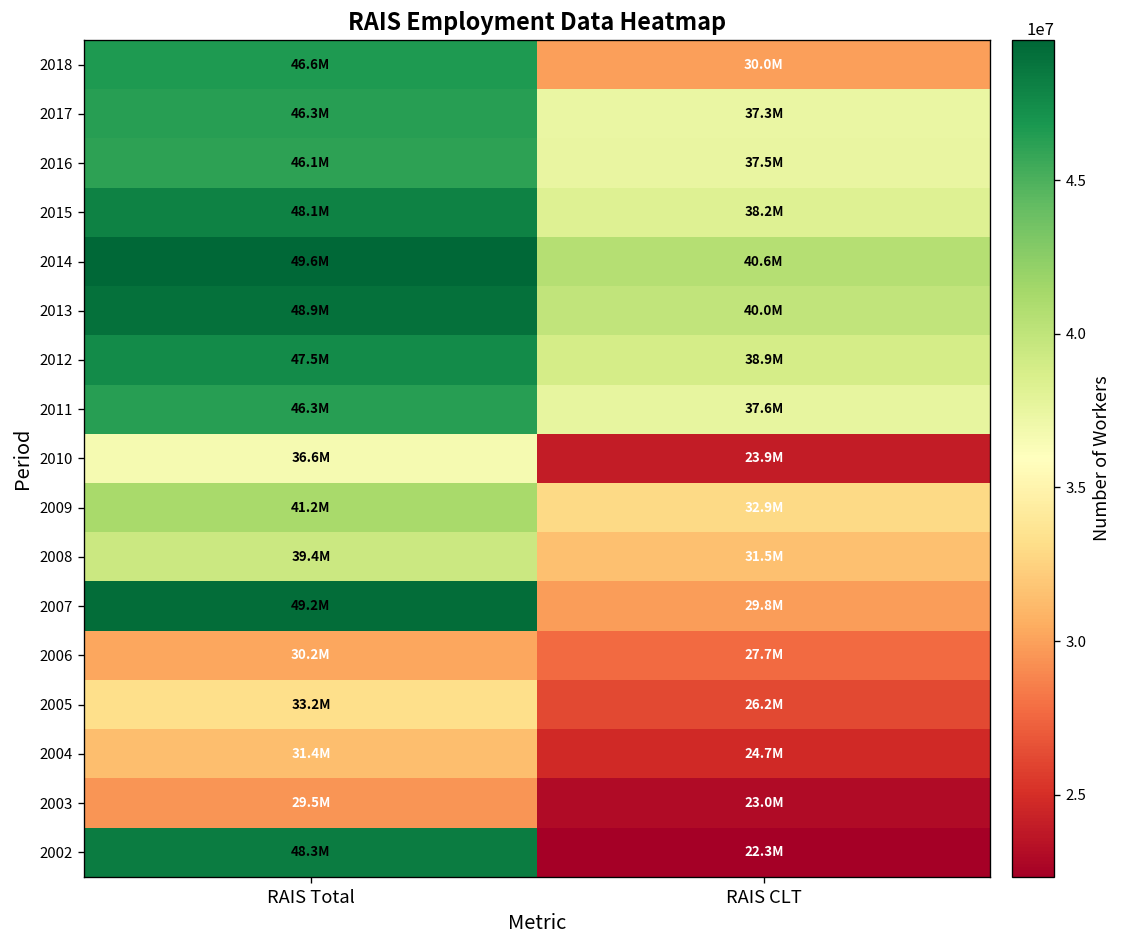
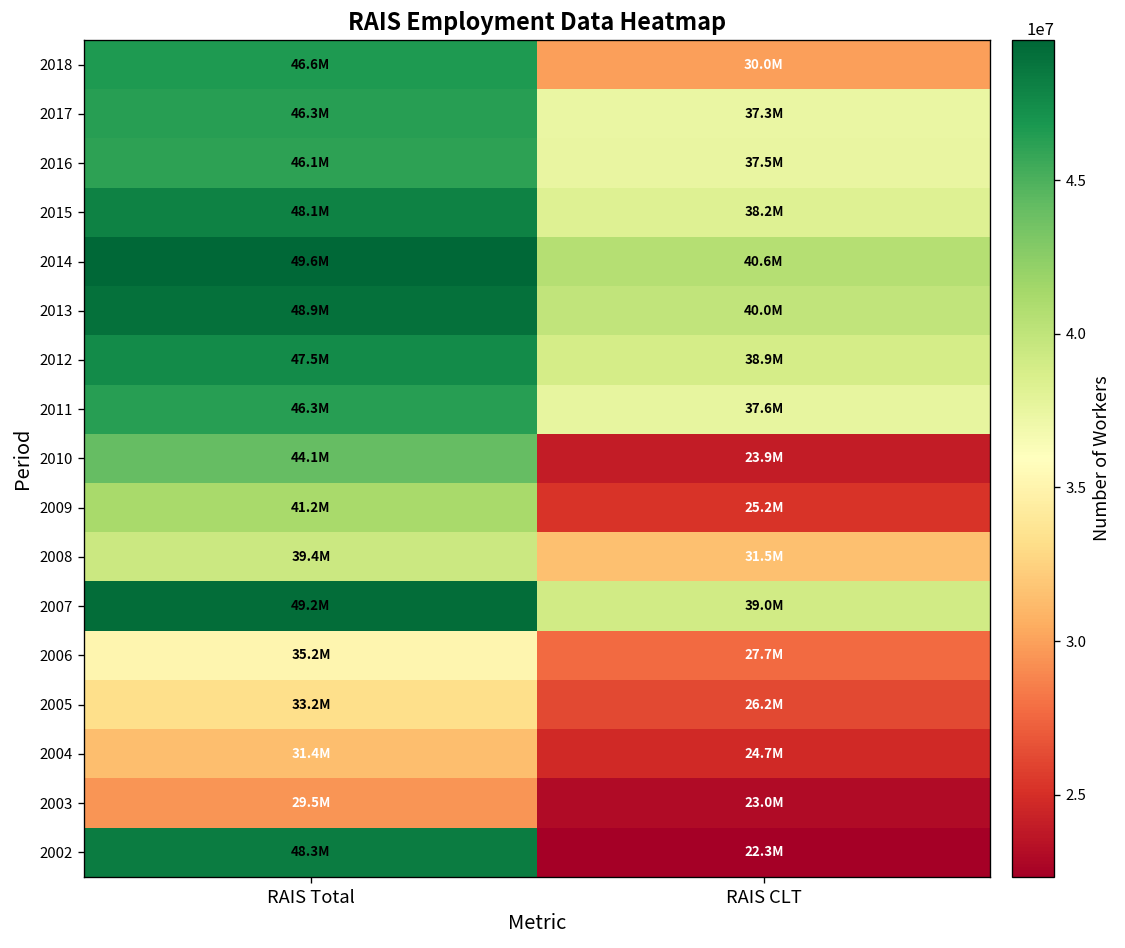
  {
    "2018": {
      "RAIS Total": "46.6M",
      "RAIS CLT": "30.0M"
    },
    "2017": {
      "RAIS Total": "46.3M",
      "RAIS CLT": "37.3M"
    },
    "2016": {
      "RAIS Total": "46.1M",
      "RAIS CLT": "37.5M"
    },
    "2015": {
      "RAIS Total": "48.1M",
      "RAIS CLT": "38.2M"
    },
    "2014": {
      "RAIS Total": "49.6M",
      "RAIS CLT": "40.6M"
    },
    "2013": {
      "RAIS Total": "48.9M",
      "RAIS CLT": "40.0M"
    },
    "2012": {
      "RAIS Total": "47.5M",
      "RAIS CLT": "38.9M"
    },
    "2011": {
      "RAIS Total": "46.3M",
      "RAIS CLT": "37.6M"
    },
    "2010": {
-     "RAIS Total": "36.6M",
+     "RAIS Total": "44.1M",
      "RAIS CLT": "23.9M"
    },
    "2009": {
      "RAIS Total": "41.2M",
-     "RAIS CLT": "32.9M"
+     "RAIS CLT": "25.2M"
    },
    "2008": {
      "RAIS Total": "39.4M",
      "RAIS CLT": "31.5M"
    },
    "2007": {
      "RAIS Total": "49.2M",
-     "RAIS CLT": "29.8M"
+     "RAIS CLT": "39.0M"
    },
    "2006": {
-     "RAIS Total": "30.2M",
+     "RAIS Total": "35.2M",
      "RAIS CLT": "27.7M"
    },
    "2005": {
      "RAIS Total": "33.2M",
      "RAIS CLT": "26.2M"
    },
    "2004": {
      "RAIS Total": "31.4M",
      "RAIS CLT": "24.7M"
    },
    "2003": {
      "RAIS Total": "29.5M",
      "RAIS CLT": "23.0M"
    },
    "2002": {
      "RAIS Total": "48.3M",
      "RAIS CLT": "22.3M"
    }
  }
